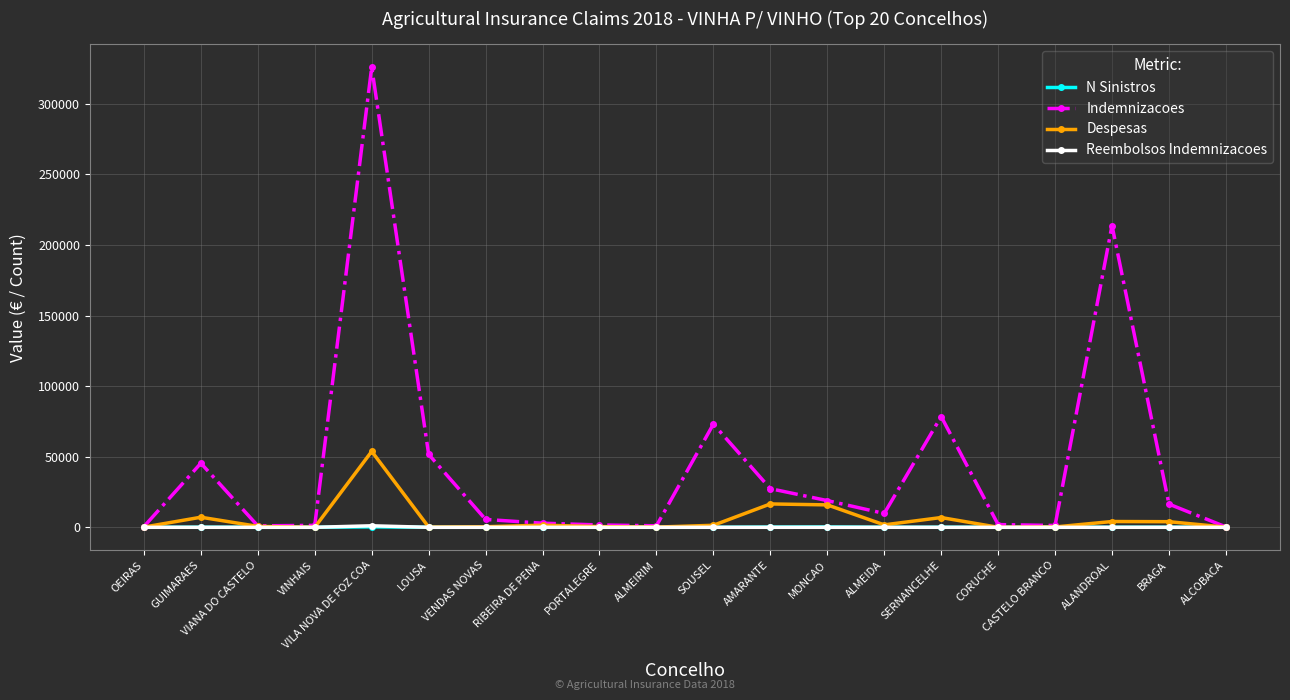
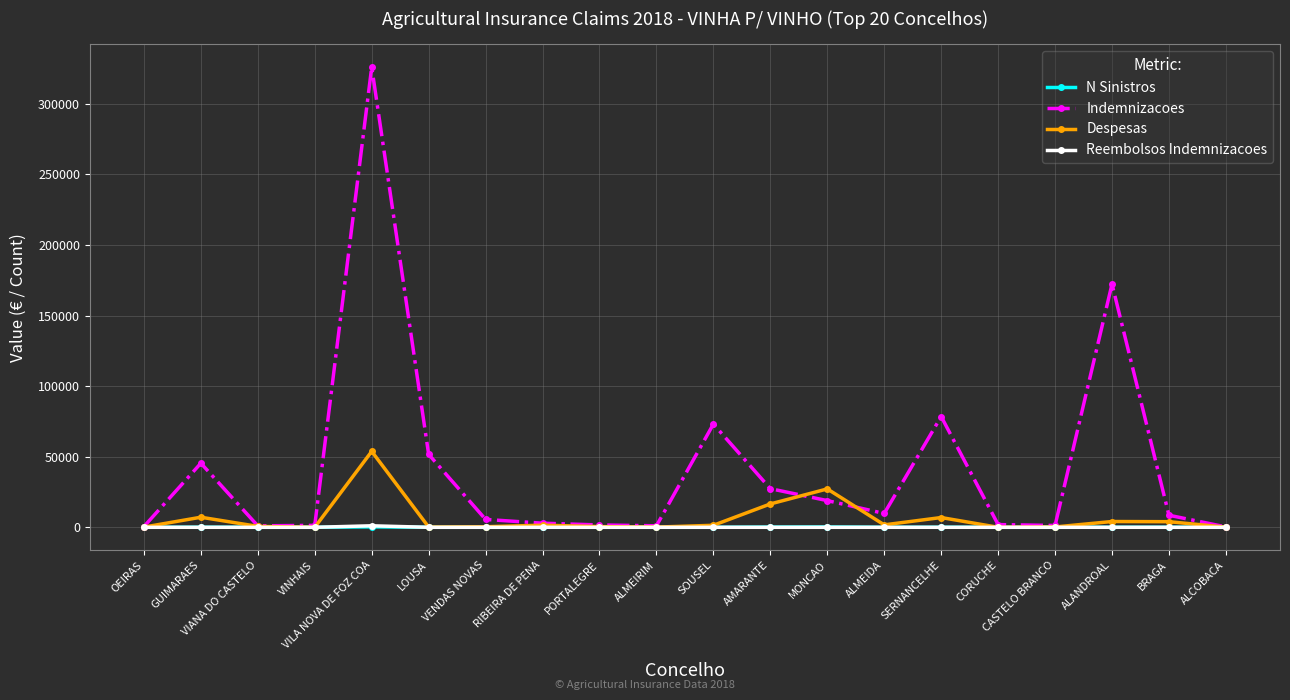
  {
    "Indemnizacoes": {
      "GUIMARAES": 45000,
      "VILA NOVA DE FOZ COA": 326000,
      "LOUSA": 52000,
      "VENDAS NOVAS": 6000,
      "SOUSEL": 73000,
      "AMARANTE": 27000,
      "MONCAO": 19000,
      "ALMEIDA": 10000,
      "SERNANCELHE": 78000,
      "CORUCHE": 2000,
-     "ALANDROAL": 214000,
-     "BRAGA": 16000
+     "ALANDROAL": 172000,
+     "BRAGA": 9000
    },
    "Despesas": {
      "GUIMARAES": 7000,
      "VILA NOVA DE FOZ COA": 54000,
      "AMARANTE": 17000,
-     "MONCAO": 16000,
+     "MONCAO": 27000,
      "SERNANCELHE": 7000,
      "ALANDROAL": 4000,
      "BRAGA": 4000
    }
  }
